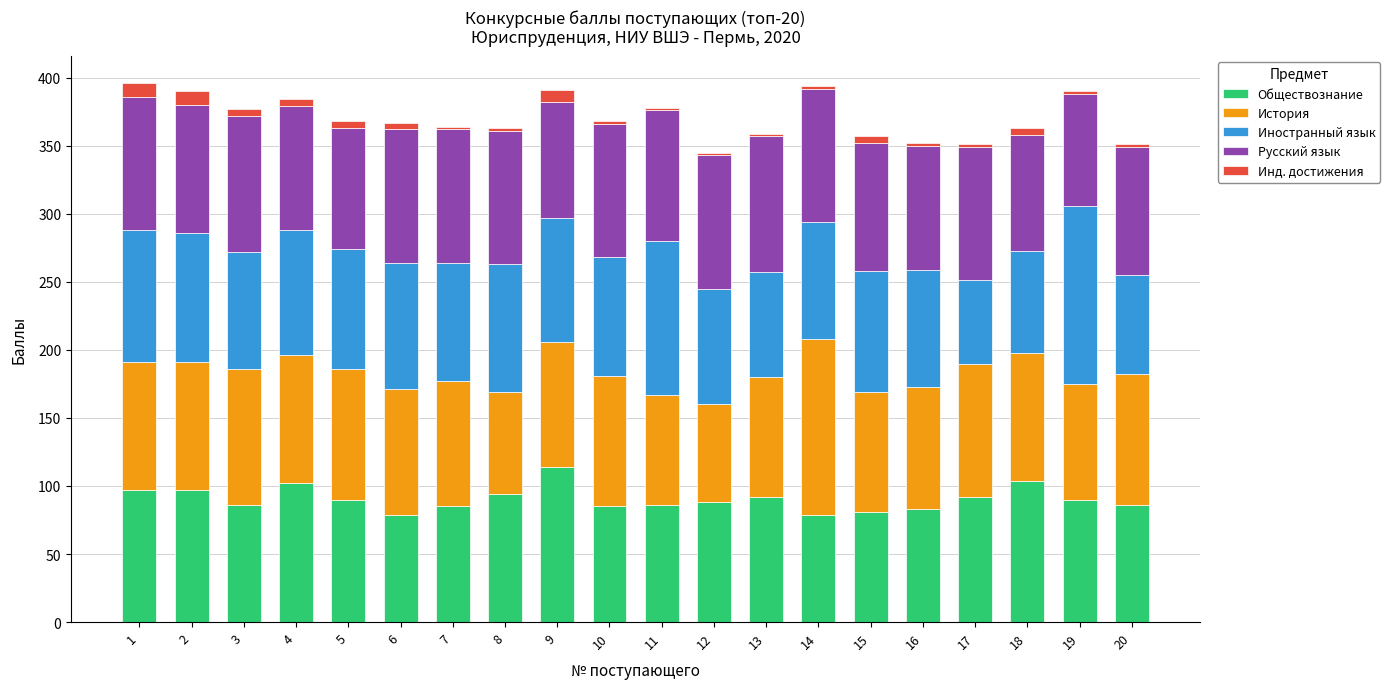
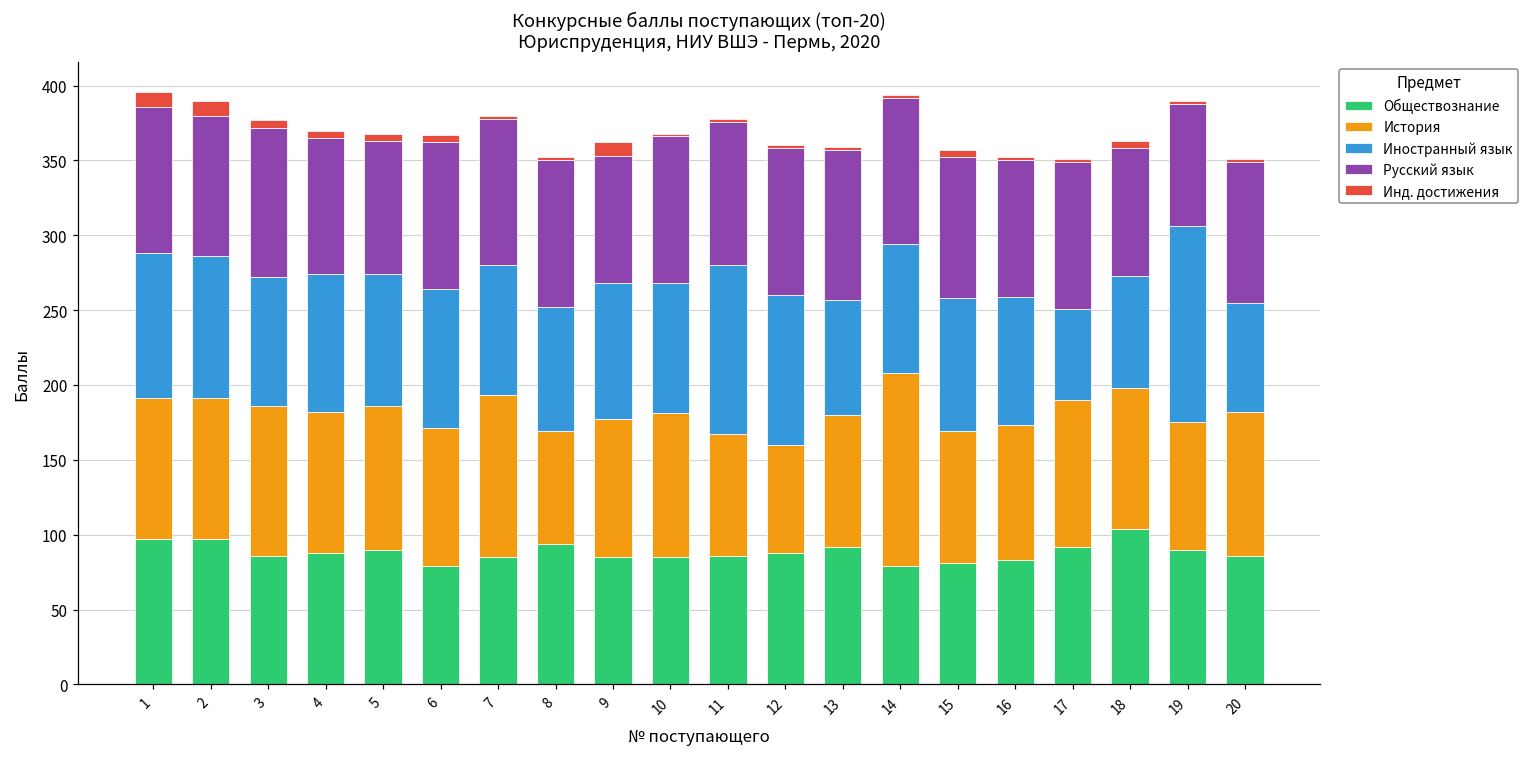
  {
    "Обществознание": {
      "1": 97,
      "2": 97,
      "3": 86,
-     "4": 102,
+     "4": 88,
      "5": 90,
      "6": 79,
      "7": 85,
      "8": 94,
-     "9": 114,
+     "9": 85,
      "10": 85,
      "11": 86,
      "12": 88,
      "13": 92,
      "14": 79,
      "15": 81,
      "16": 83,
      "17": 92,
      "18": 104,
      "19": 90,
      "20": 86
    },
    "История": {
      "1": 94,
      "2": 94,
      "3": 100,
      "4": 94,
      "5": 96,
      "6": 92,
-     "7": 92,
+     "7": 108,
      "8": 75,
      "9": 92,
      "10": 96,
      "11": 81,
      "12": 72,
      "13": 88,
      "14": 129,
      "15": 88,
      "16": 90,
      "17": 98,
      "18": 94,
      "19": 85,
      "20": 96
    },
    "Иностранный язык": {
      "1": 97,
      "2": 95,
      "3": 86,
      "4": 92,
      "5": 88,
      "6": 93,
      "7": 87,
-     "8": 94,
+     "8": 83,
      "9": 91,
      "10": 87,
      "11": 113,
-     "12": 85,
+     "12": 100,
      "13": 77,
      "14": 86,
      "15": 89,
      "16": 86,
      "17": 61,
      "18": 75,
      "19": 131,
      "20": 73
    },
    "Русский язык": {
      "1": 98,
      "2": 94,
      "3": 100,
      "4": 91,
      "5": 89,
      "6": 98,
      "7": 98,
      "8": 98,
      "9": 85,
      "10": 98,
      "11": 96,
      "12": 98,
      "13": 100,
      "14": 98,
      "15": 94,
      "16": 91,
      "17": 98,
      "18": 85,
      "19": 82,
      "20": 94
    },
    "Инд. достижения": {
      "1": 10,
      "2": 10,
      "3": 5,
      "4": 5,
      "5": 5,
      "6": 5,
      "7": 2,
      "8": 2,
      "9": 9,
      "10": 2,
      "11": 2,
      "12": 2,
      "13": 2,
      "14": 2,
      "15": 5,
      "16": 2,
      "17": 2,
      "18": 5,
      "19": 2,
      "20": 2
    }
  }
